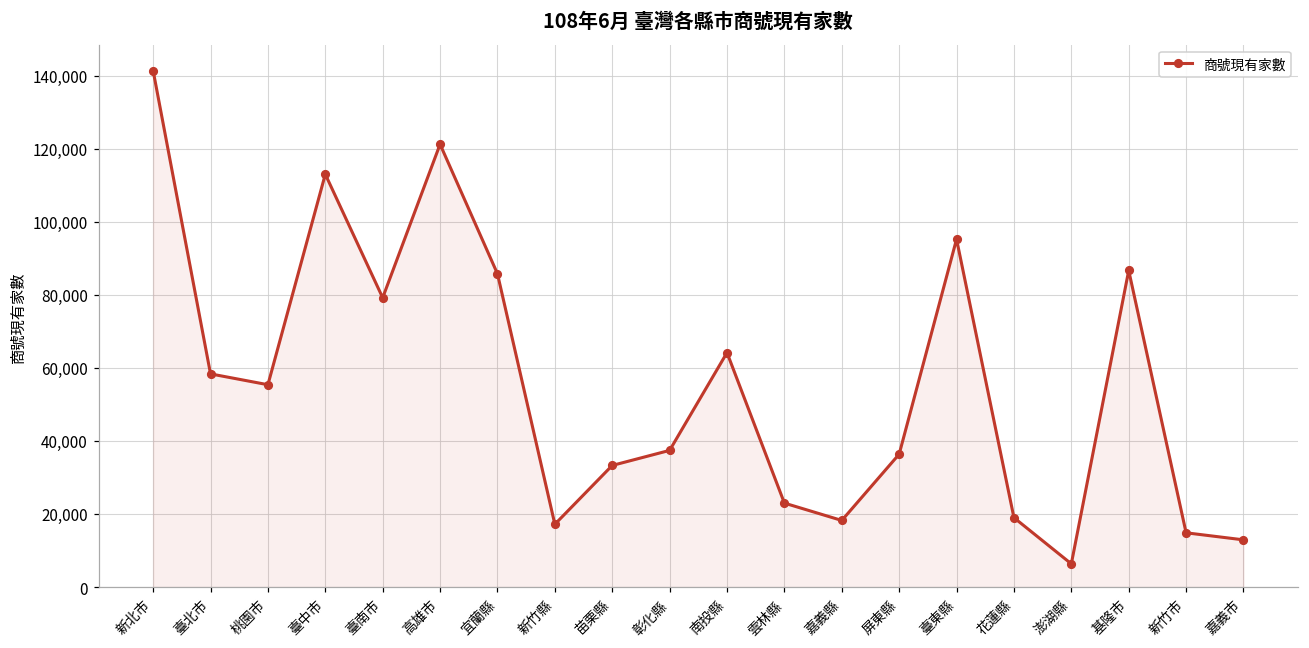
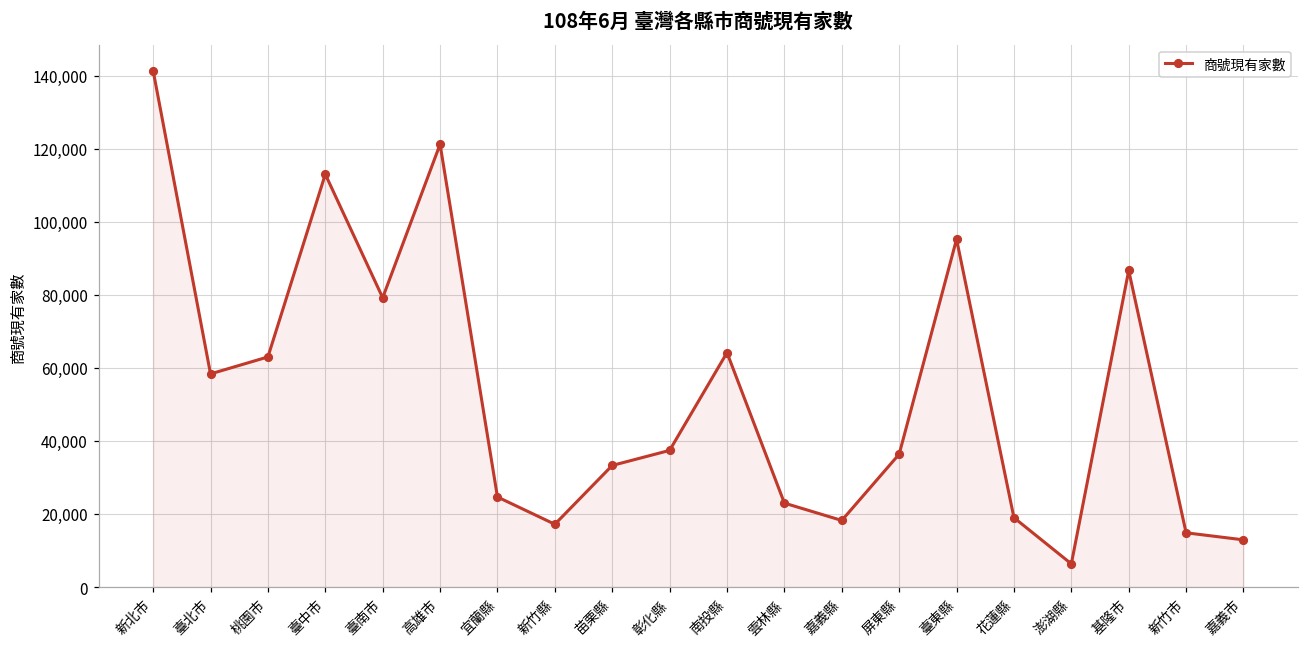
  {
    "新北市": "141,000",
    "臺北市": "58,000",
-   "桃園市": "55,000",
+   "桃園市": "63,000",
    "臺中市": "113,000",
    "臺南市": "79,000",
    "高雄市": "121,000",
-   "宜蘭縣": "86,000",
+   "宜蘭縣": "25,000",
    "新竹縣": "17,000",
    "苗栗縣": "33,000",
    "彰化縣": "37,000",
    "南投縣": "64,000",
    "雲林縣": "23,000",
    "嘉義縣": "18,000",
    "屏東縣": "36,000",
    "臺東縣": "95,000",
    "花蓮縣": "19,000",
    "澎湖縣": "6,000",
    "基隆市": "87,000",
    "新竹市": "15,000",
    "嘉義市": "13,000"
  }
